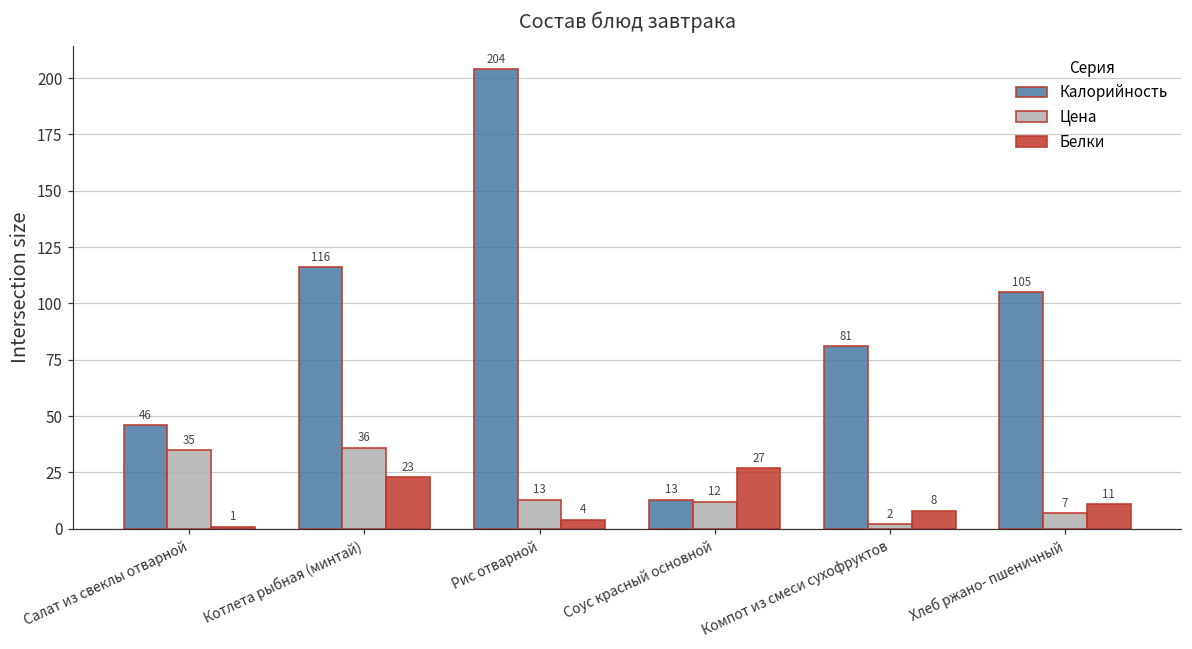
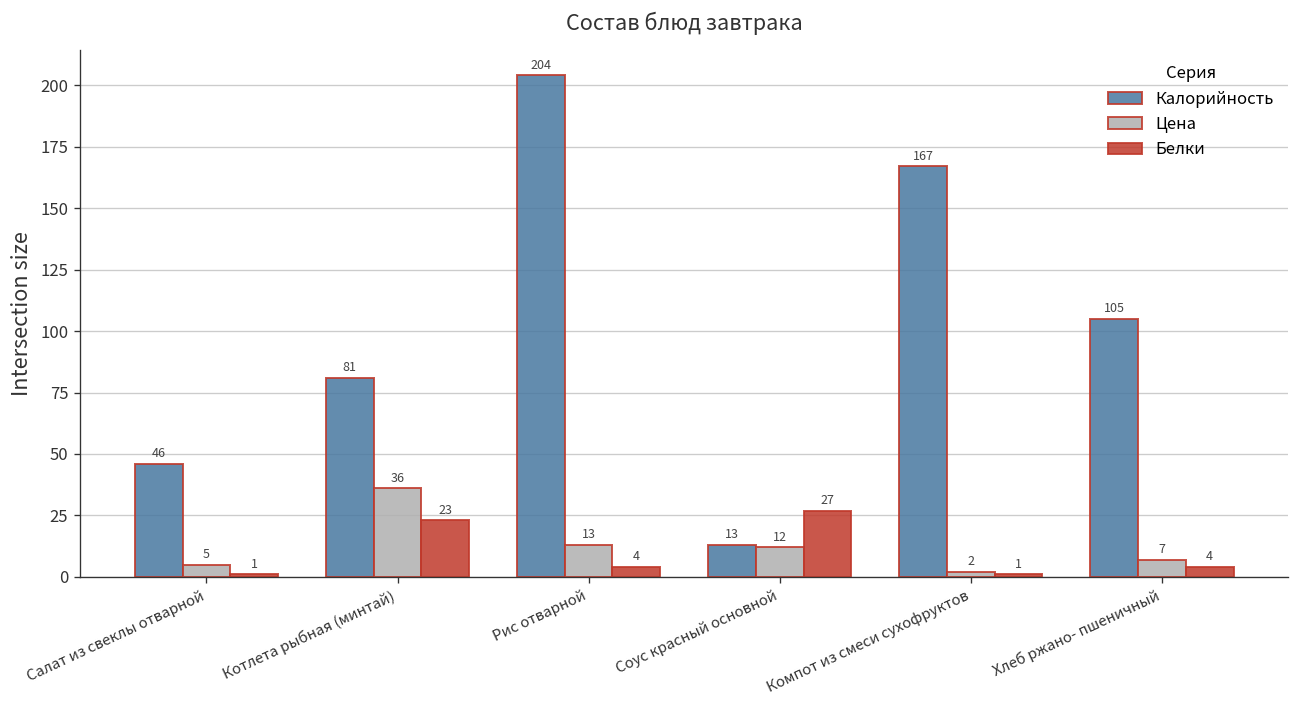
  {
    "Калорийность": {
      "Салат из свеклы отварной": 46,
-     "Котлета рыбная (минтай)": 116,
+     "Котлета рыбная (минтай)": 81,
      "Рис отварной": 204,
      "Соус красный основной": 13,
-     "Компот из смеси сухофруктов": 81,
+     "Компот из смеси сухофруктов": 167,
      "Хлеб ржано- пшеничный": 105
    },
    "Цена": {
-     "Салат из свеклы отварной": 35,
+     "Салат из свеклы отварной": 5,
      "Котлета рыбная (минтай)": 36,
      "Рис отварной": 13,
      "Соус красный основной": 12,
      "Компот из смеси сухофруктов": 2,
      "Хлеб ржано- пшеничный": 7
    },
    "Белки": {
      "Салат из свеклы отварной": 1,
      "Котлета рыбная (минтай)": 23,
      "Рис отварной": 4,
      "Соус красный основной": 27,
-     "Компот из смеси сухофруктов": 8,
-     "Хлеб ржано- пшеничный": 11
+     "Компот из смеси сухофруктов": 1,
+     "Хлеб ржано- пшеничный": 4
    }
  }
